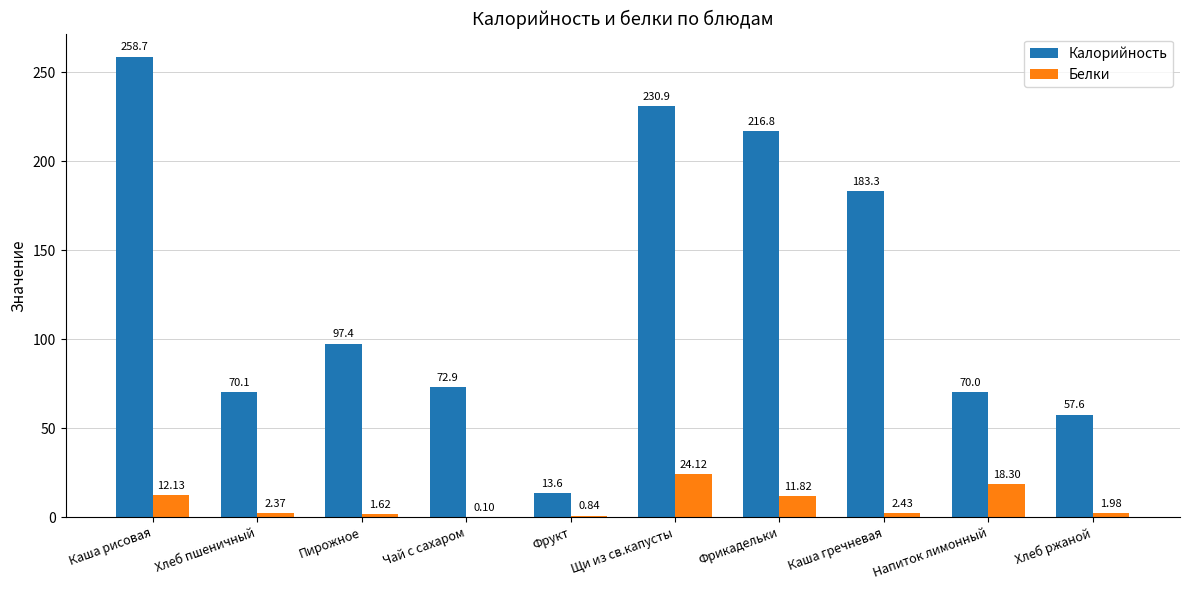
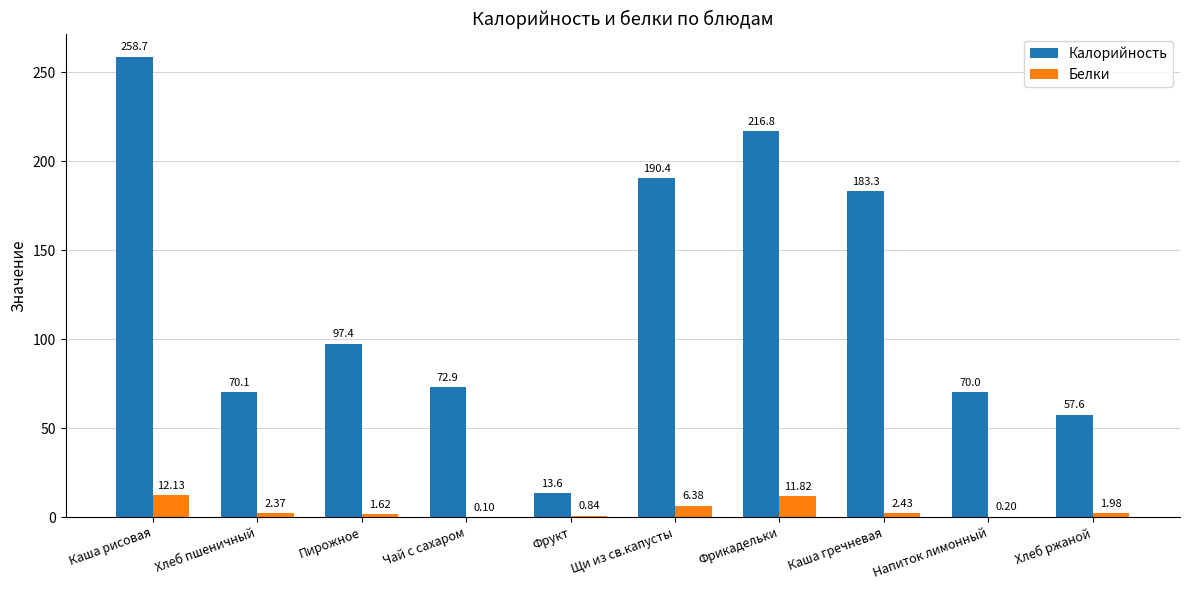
  {
    "Калорийность": {
      "Каша рисовая": 258.7,
      "Хлеб пшеничный": 70.1,
      "Пирожное": 97.4,
      "Чай с сахаром": 72.9,
      "Фрукт": 13.6,
-     "Щи из св.капусты": 230.9,
+     "Щи из св.капусты": 190.4,
      "Фрикадельки": 216.8,
      "Каша гречневая": 183.3,
      "Напиток лимонный": 70.0,
      "Хлеб ржаной": 57.6
    },
    "Белки": {
      "Каша рисовая": 12.13,
      "Хлеб пшеничный": 2.37,
      "Пирожное": 1.62,
      "Чай с сахаром": 0.10,
      "Фрукт": 0.84,
-     "Щи из св.капусты": 24.12,
+     "Щи из св.капусты": 6.38,
      "Фрикадельки": 11.82,
      "Каша гречневая": 2.43,
-     "Напиток лимонный": 18.30,
+     "Напиток лимонный": 0.20,
      "Хлеб ржаной": 1.98
    }
  }
